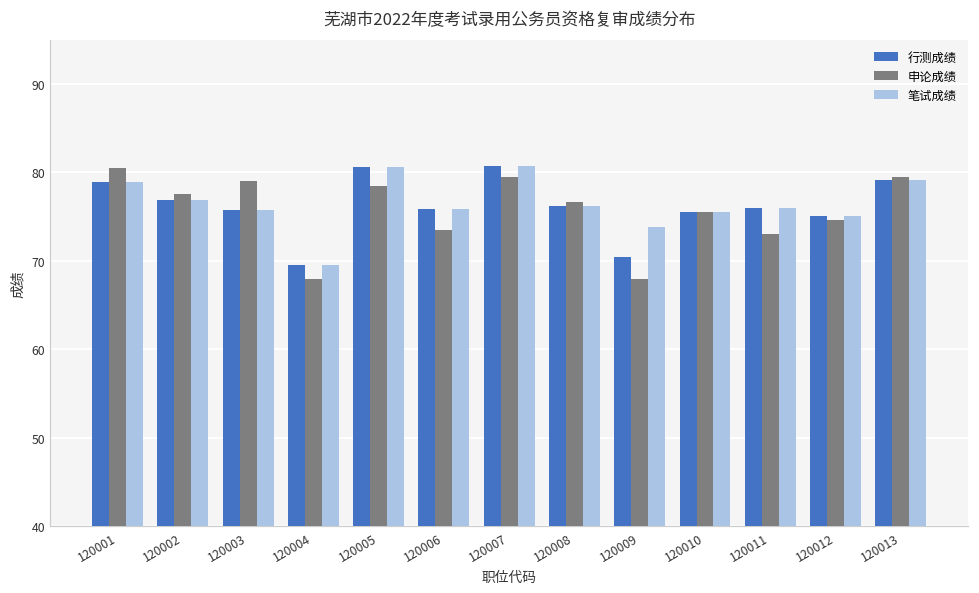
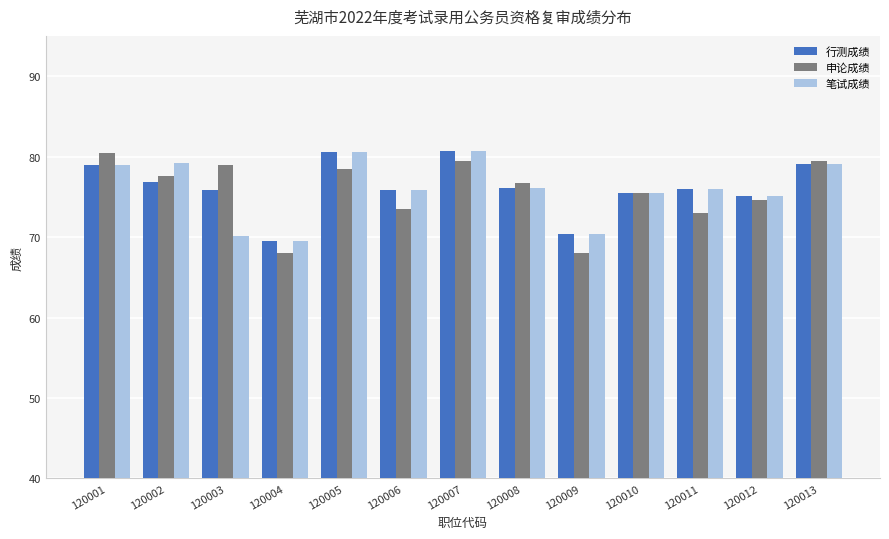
  {
    "行测成绩": {
      "120001": 79,
      "120002": 77,
      "120003": 76,
      "120004": 69,
      "120005": 81,
      "120006": 76,
      "120007": 81,
      "120008": 76,
      "120009": 70,
      "120010": 76,
      "120011": 76,
      "120012": 75,
      "120013": 79
    },
    "申论成绩": {
      "120001": 81,
      "120002": 78,
      "120003": 79,
      "120004": 68,
      "120005": 79,
      "120006": 74,
      "120007": 80,
      "120008": 77,
      "120009": 68,
      "120010": 76,
      "120011": 73,
      "120012": 75,
      "120013": 80
    },
    "笔试成绩": {
      "120001": 79,
-     "120002": 77,
-     "120003": 76,
+     "120002": 79,
+     "120003": 70,
      "120004": 69,
      "120005": 81,
      "120006": 76,
      "120007": 81,
      "120008": 76,
-     "120009": 74,
+     "120009": 70,
      "120010": 76,
      "120011": 76,
      "120012": 75,
      "120013": 79
    }
  }
